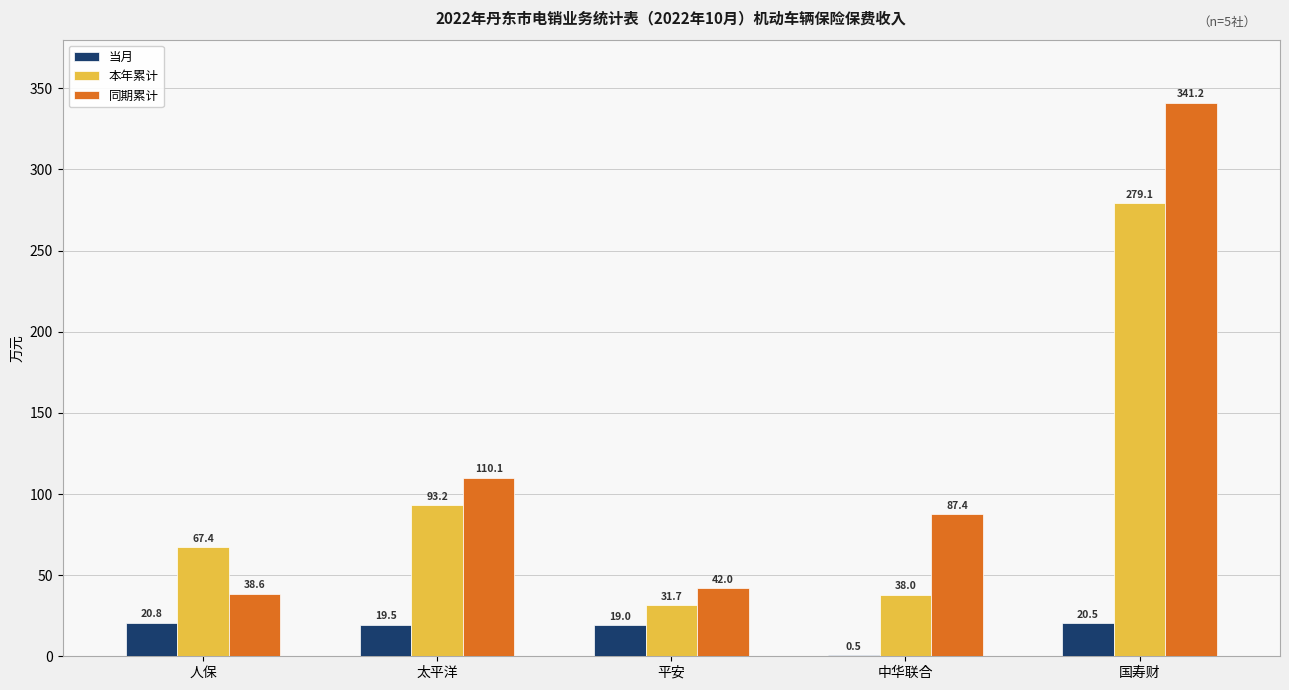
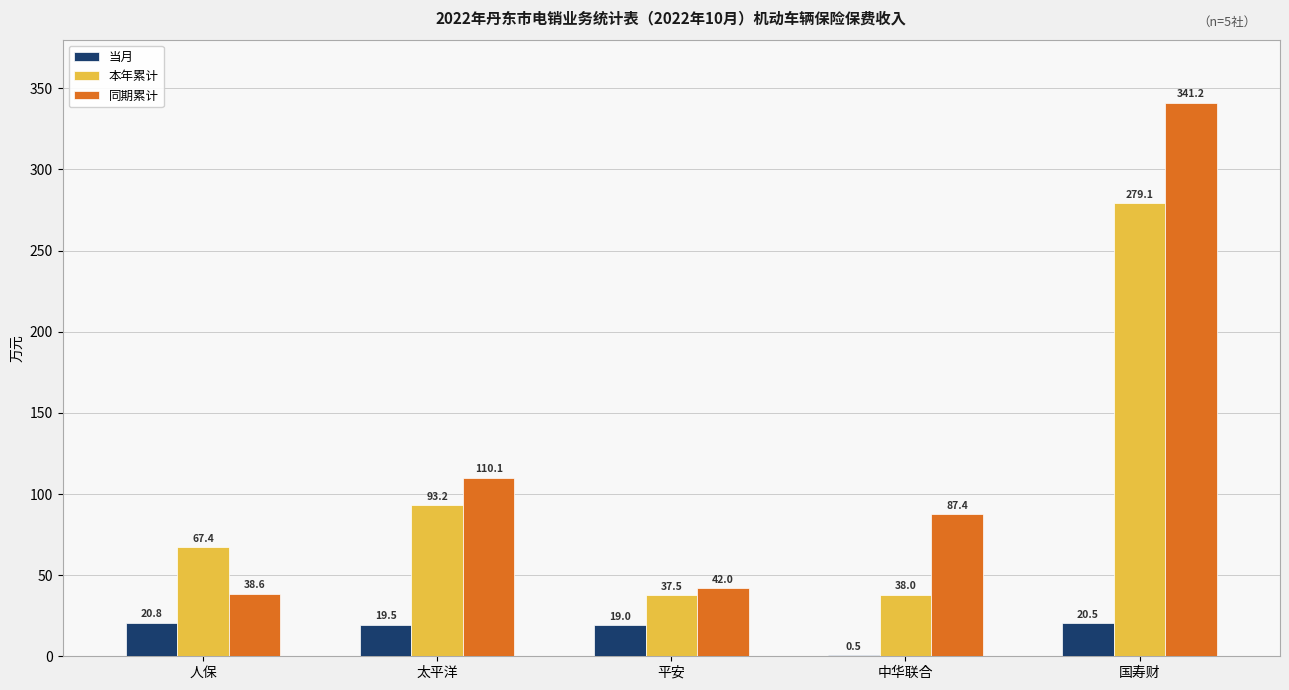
  {
    "当月": {
      "人保": 20.8,
      "太平洋": 19.5,
      "平安": 19.0,
      "中华联合": 0.5,
      "国寿财": 20.5
    },
    "本年累计": {
      "人保": 67.4,
      "太平洋": 93.2,
-     "平安": 31.7,
+     "平安": 37.5,
      "中华联合": 38.0,
      "国寿财": 279.1
    },
    "同期累计": {
      "人保": 38.6,
      "太平洋": 110.1,
      "平安": 42.0,
      "中华联合": 87.4,
      "国寿财": 341.2
    }
  }
